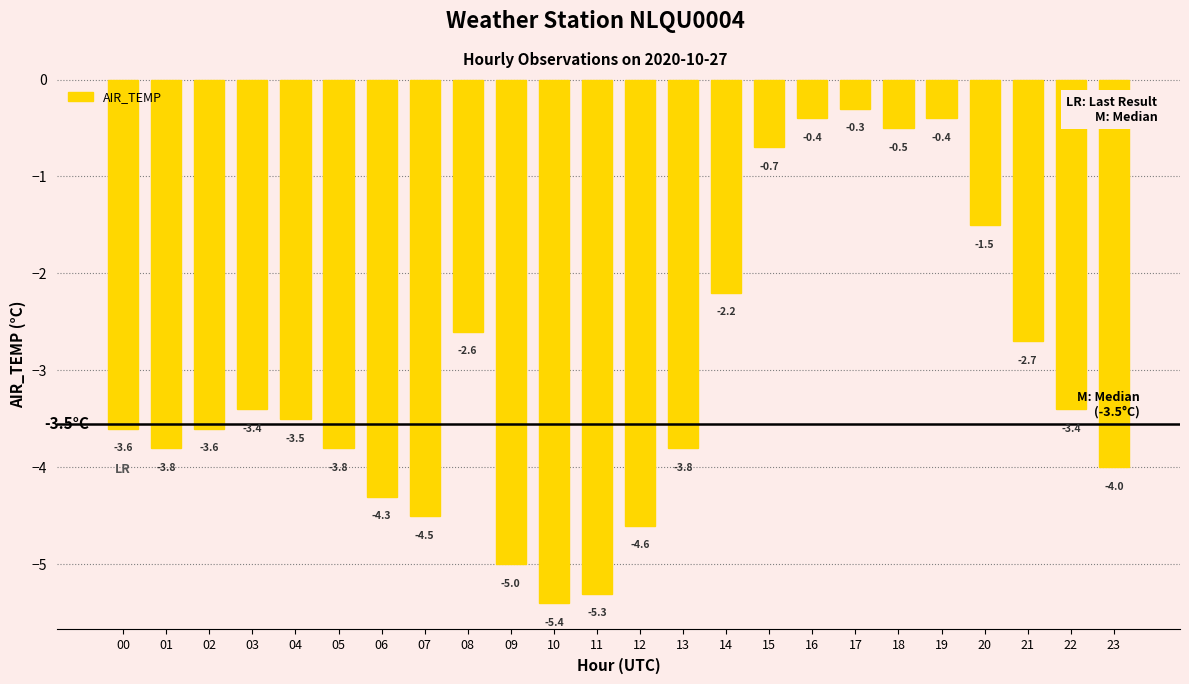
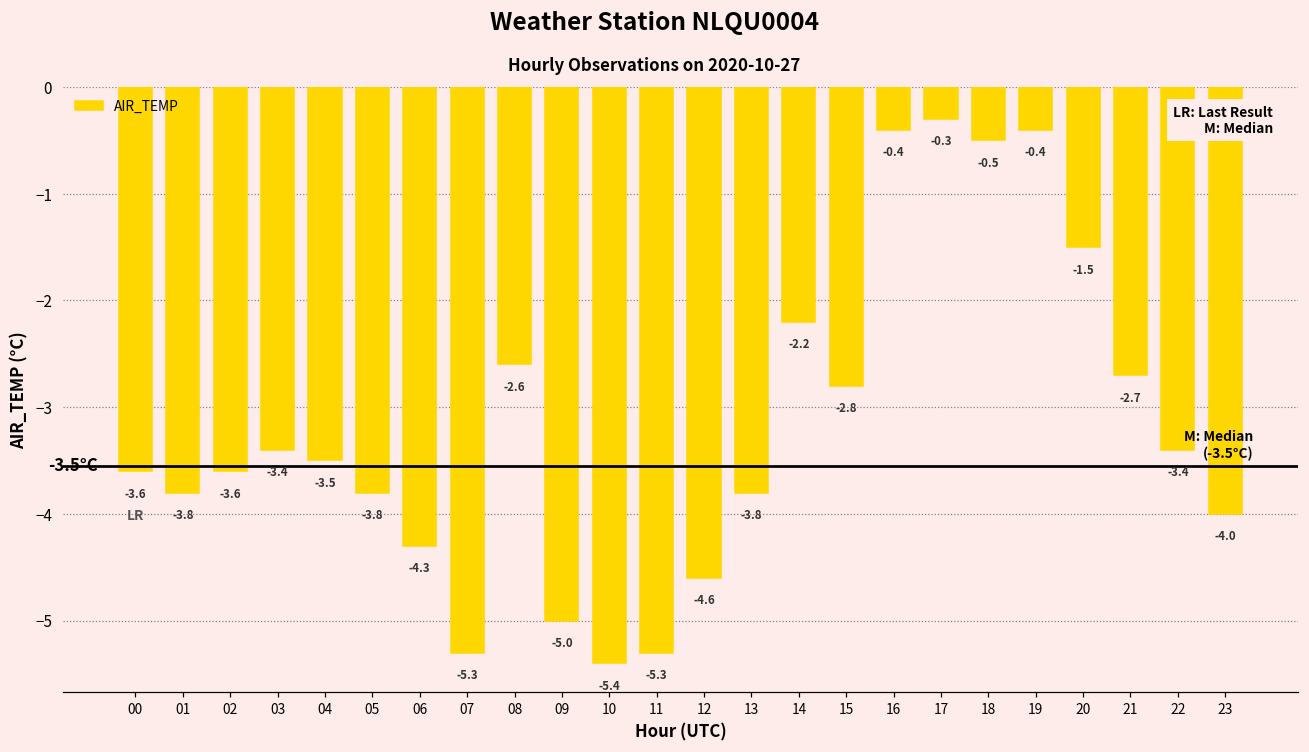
  {
    "00": -3.6,
    "01": -3.8,
    "02": -3.6,
    "03": -3.4,
    "04": -3.5,
    "05": -3.8,
    "06": -4.3,
-   "07": -4.5,
+   "07": -5.3,
    "08": -2.6,
    "09": -5.0,
    "10": -5.4,
    "11": -5.3,
    "12": -4.6,
    "13": -3.8,
    "14": -2.2,
-   "15": -0.7,
+   "15": -2.8,
    "16": -0.4,
    "17": -0.3,
    "18": -0.5,
    "19": -0.4,
    "20": -1.5,
    "21": -2.7,
    "22": -3.4,
    "23": -4.0
  }
